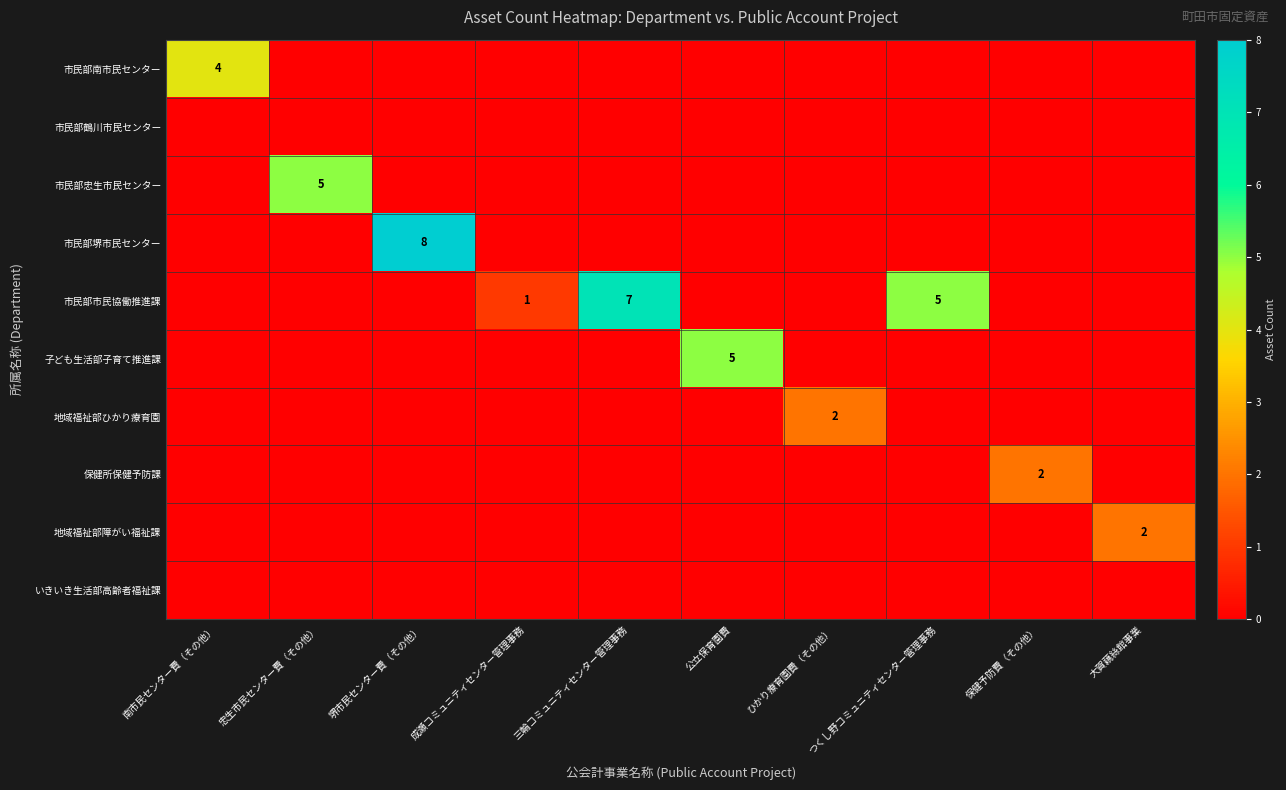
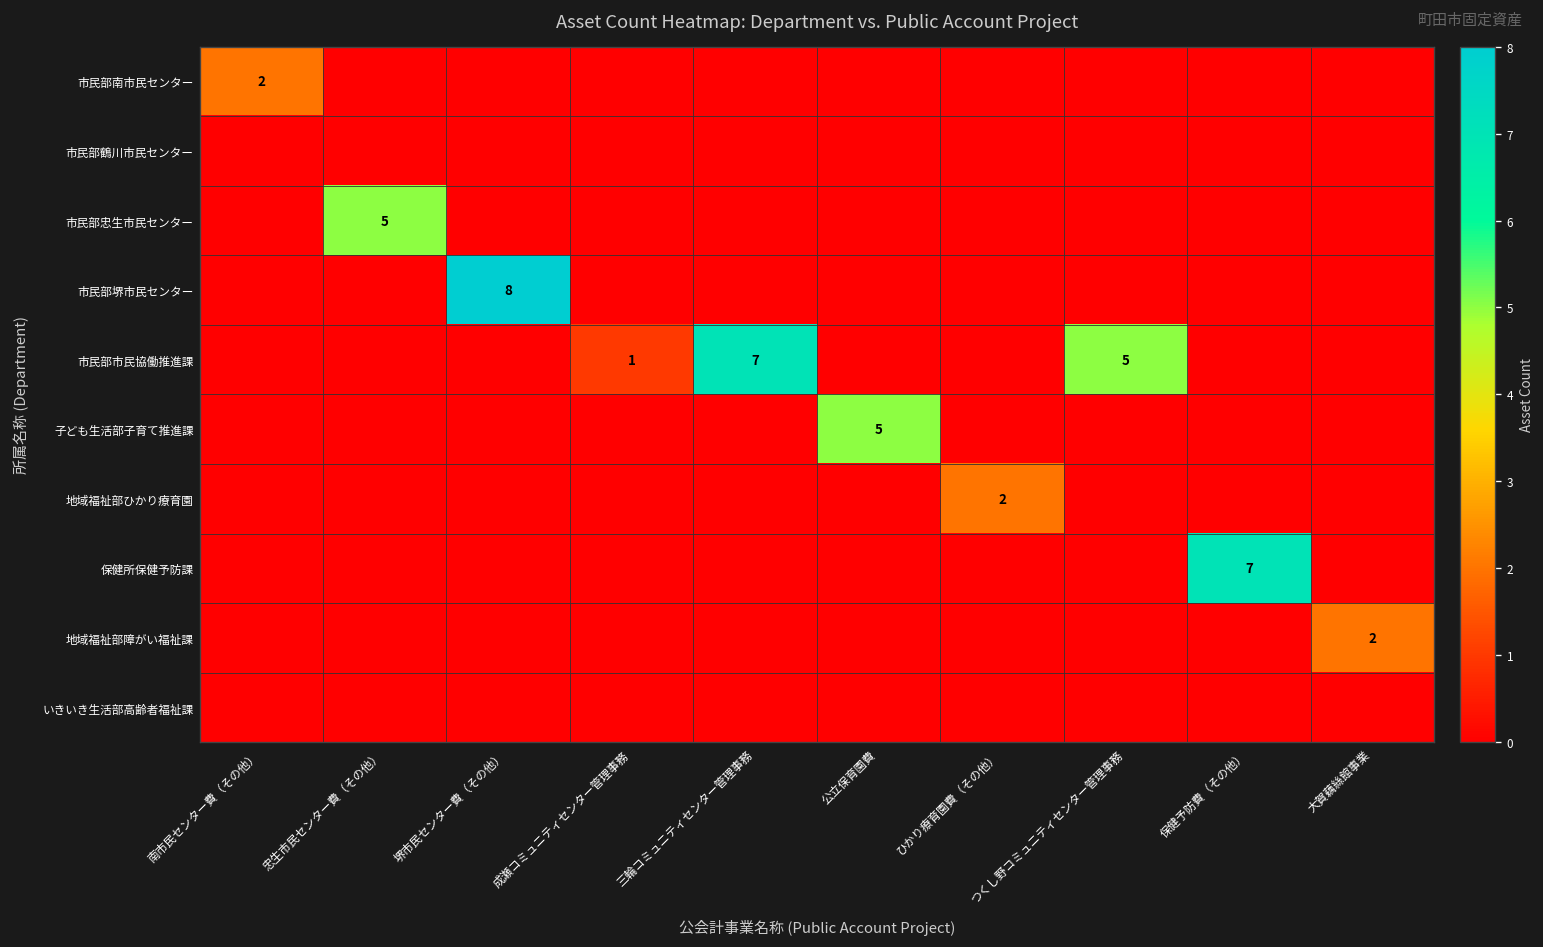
  {
    "市民部南市民センター": {
-     "南市民センター費（その他）": 4
+     "南市民センター費（その他）": 2
    },
    "市民部忠生市民センター": {
      "忠生市民センター費（その他）": 5
    },
    "市民部堺市民センター": {
      "堺市民センター費（その他）": 8
    },
    "市民部市民協働推進課": {
      "成瀬コミュニティセンター管理事務": 1,
      "三輪コミュニティセンター管理事務": 7,
      "つくし野コミュニティセンター管理事務": 5
    },
    "子ども生活部子育て推進課": {
      "公立保育園費": 5
    },
    "地域福祉部ひかり療育園": {
      "ひかり療育園費（その他）": 2
    },
    "保健所保健予防課": {
-     "保健予防費（その他）": 2
+     "保健予防費（その他）": 7
    },
    "地域福祉部障がい福祉課": {
      "大賀藕絲館事業": 2
    }
  }
